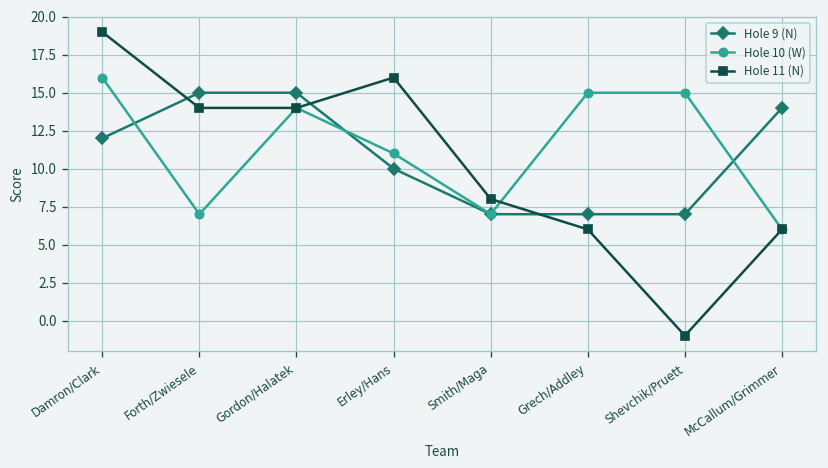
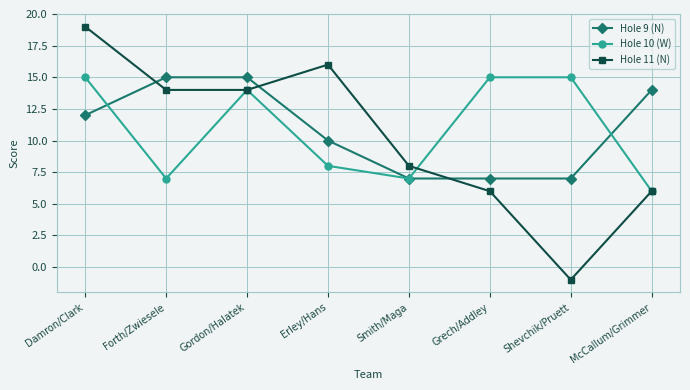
  {
    "Hole 9 (N)": {
      "Damron/Clark": 12,
      "Forth/Zwiesele": 15,
      "Gordon/Halatek": 15,
      "Erley/Hans": 10,
      "Grech/Addley": 7,
      "Shevchik/Pruett": 7,
      "McCallum/Grimmer": 14
    },
    "Hole 10 (W)": {
-     "Damron/Clark": 16,
+     "Damron/Clark": 15,
      "Forth/Zwiesele": 7,
-     "Erley/Hans": 11,
+     "Erley/Hans": 8,
      "Grech/Addley": 15,
      "Shevchik/Pruett": 15
    },
    "Hole 11 (N)": {
      "Damron/Clark": 19,
      "Forth/Zwiesele": 14,
      "Erley/Hans": 16,
      "Smith/Maga": 8,
      "Grech/Addley": 6,
      "Shevchik/Pruett": -1
    }
  }
